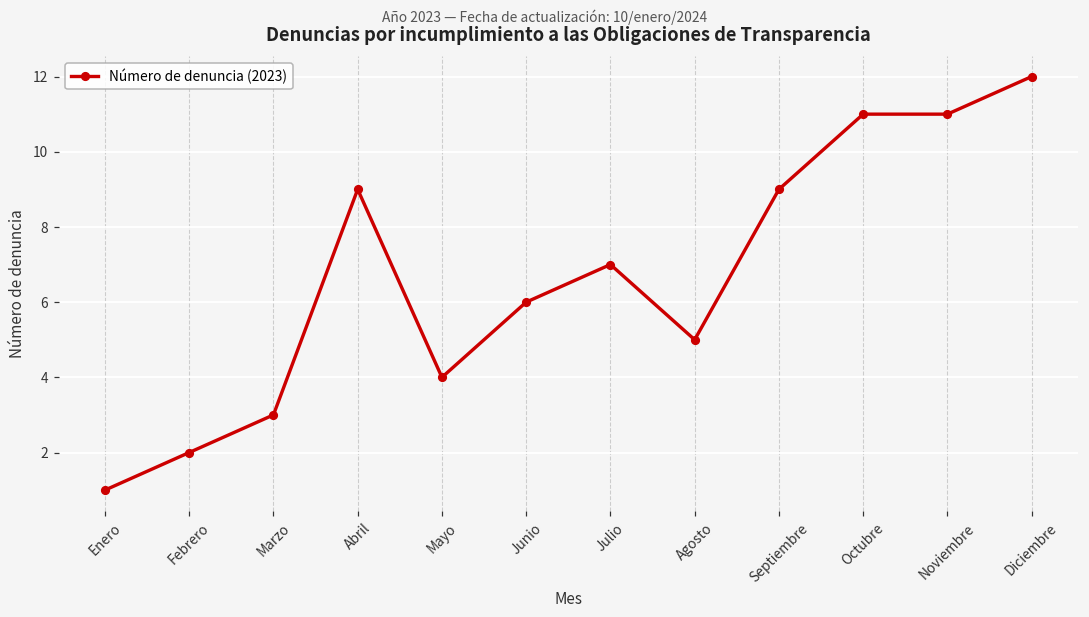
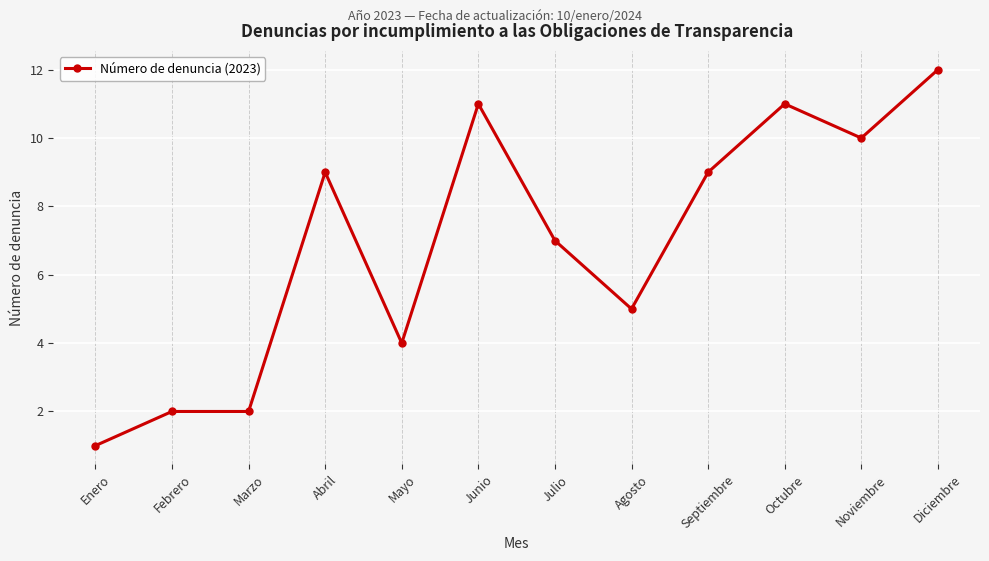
  {
    "Enero": 1,
    "Febrero": 2,
-   "Marzo": 3,
+   "Marzo": 2,
    "Abril": 9,
    "Mayo": 4,
-   "Junio": 6,
+   "Junio": 11,
    "Julio": 7,
    "Agosto": 5,
    "Septiembre": 9,
    "Octubre": 11,
-   "Noviembre": 11,
+   "Noviembre": 10,
    "Diciembre": 12
  }
